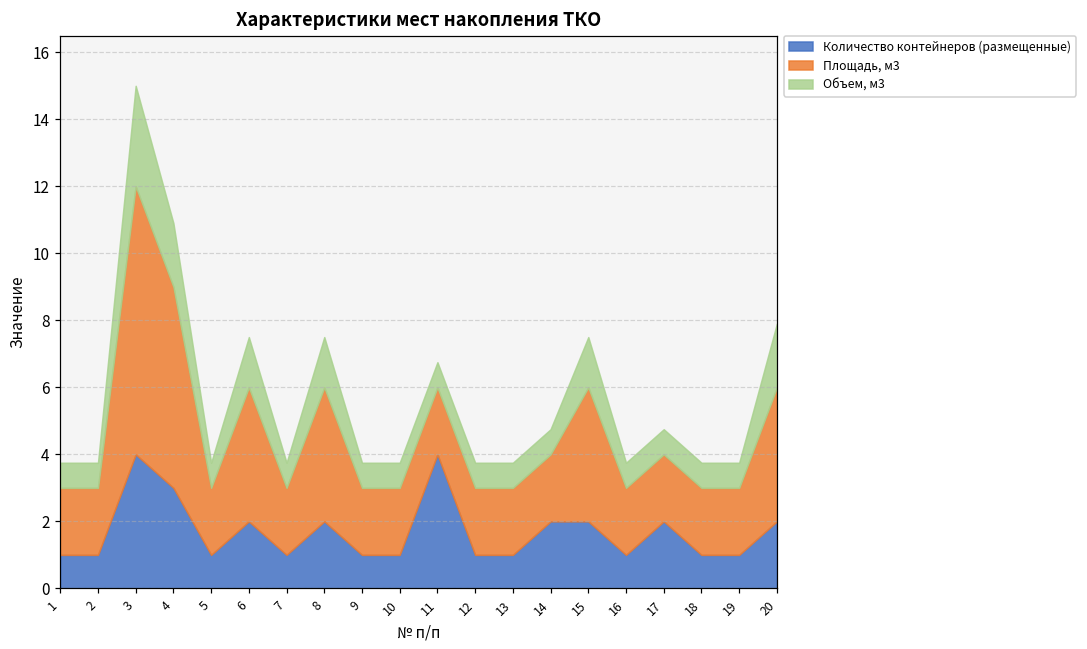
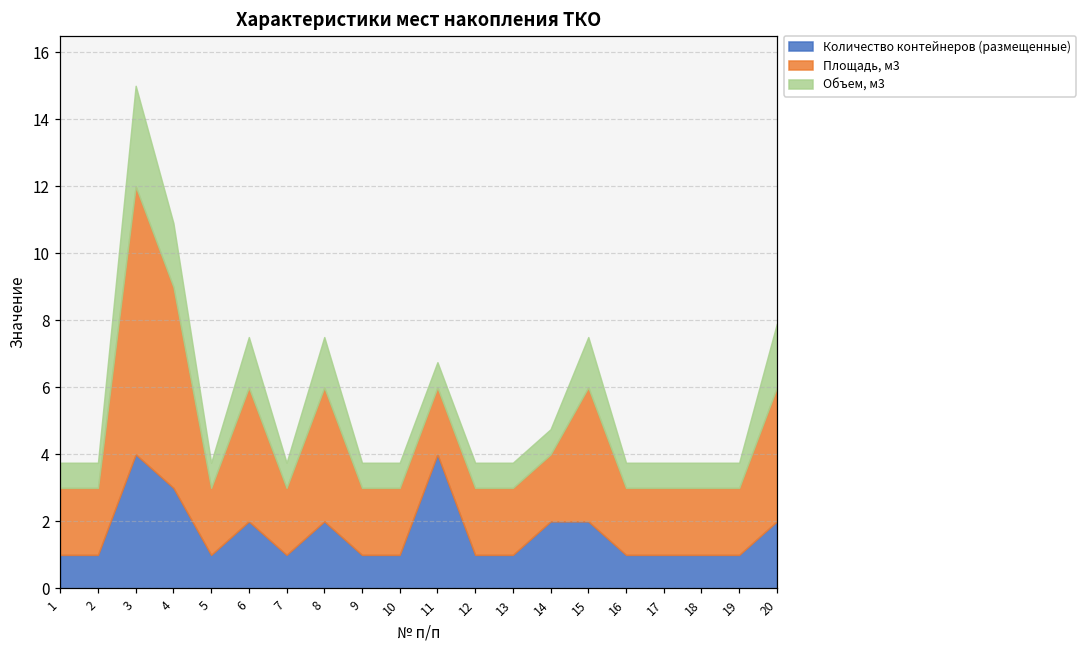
  {
    "Количество контейнеров (размещенные)": {
      "1": 1,
      "2": 1,
      "3": 4,
      "4": 3,
      "5": 1,
      "6": 2,
      "7": 1,
      "8": 2,
      "9": 1,
      "10": 1,
      "11": 4,
      "12": 1,
      "13": 1,
      "14": 2,
      "15": 2,
      "16": 1,
-     "17": 2,
+     "17": 1,
      "18": 1,
      "19": 1,
      "20": 2
    },
    "Площадь, м3": {
      "1": 2,
      "2": 2,
      "3": 8,
      "4": 6,
      "5": 2,
      "6": 4,
      "7": 2,
      "8": 4,
      "9": 2,
      "10": 2,
      "11": 2,
      "12": 2,
      "13": 2,
      "14": 2,
      "15": 4,
      "16": 2,
      "17": 2,
      "18": 2,
      "19": 2,
      "20": 4
    },
    "Объем, м3": {
      "1": 0.8,
      "2": 0.8,
      "3": 3,
      "4": 1.9,
      "5": 0.8,
      "6": 1.5,
      "7": 0.8,
      "8": 1.5,
      "9": 0.8,
      "10": 0.8,
      "11": 0.8,
      "12": 0.8,
      "13": 0.8,
      "14": 0.8,
      "15": 1.5,
      "16": 0.8,
      "17": 0.8,
      "18": 0.8,
      "19": 0.8,
      "20": 1.9
    }
  }
